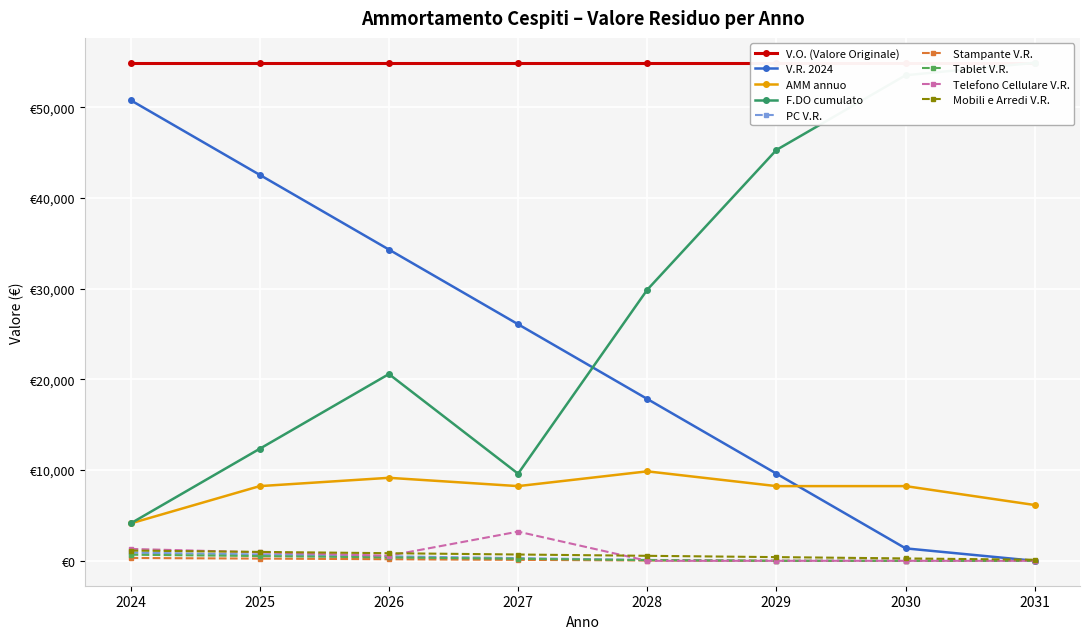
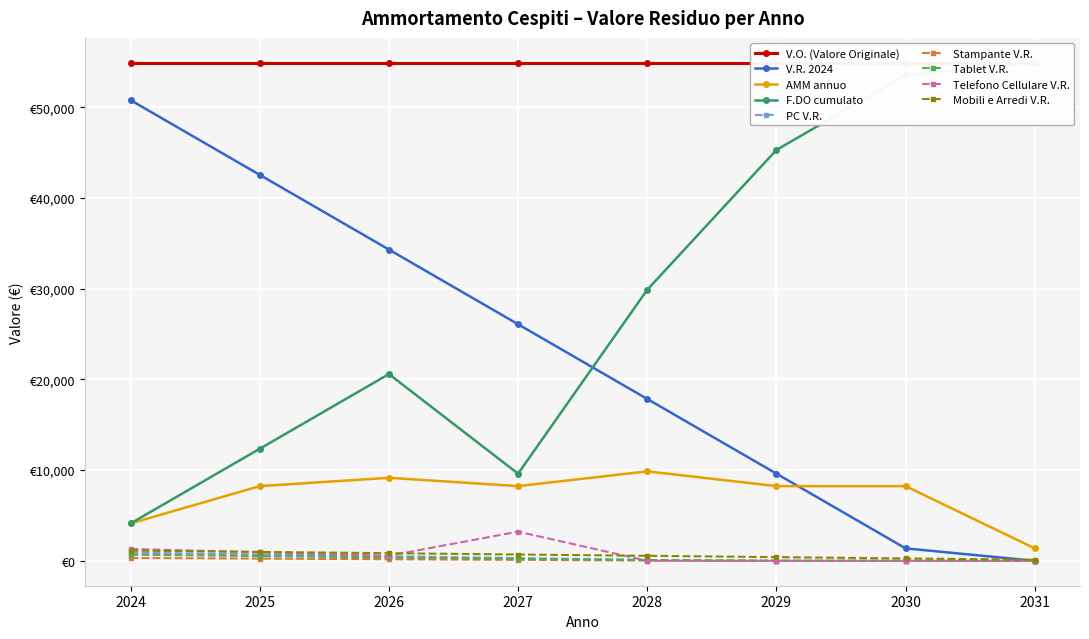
  {
    "V.O. (Valore Originale)": {
      "2024": "€55,000",
      "2025": "€55,000",
      "2026": "€55,000",
      "2027": "€55,000",
      "2028": "€55,000"
    },
    "V.R. 2024": {
      "2024": "€51,000",
      "2025": "€43,000",
      "2026": "€34,000",
      "2027": "€26,000",
      "2028": "€18,000",
      "2029": "€10,000",
      "2030": "€1,000"
    },
    "AMM annuo": {
      "2025": "€8,000",
      "2026": "€9,000",
      "2027": "€8,000",
      "2028": "€10,000",
      "2029": "€8,000",
      "2030": "€8,000",
-     "2031": "€6,000"
+     "2031": "€1,000"
    },
    "Stampante V.R.": {
      "2024": "€0"
    },
    "Telefono Cellulare V.R.": {
      "2027": "€3,000"
    },
    "Mobili e Arredi V.R.": {
      "2027": "€1,000",
      "2028": "€1,000",
      "2029": "€0"
    }
  }
